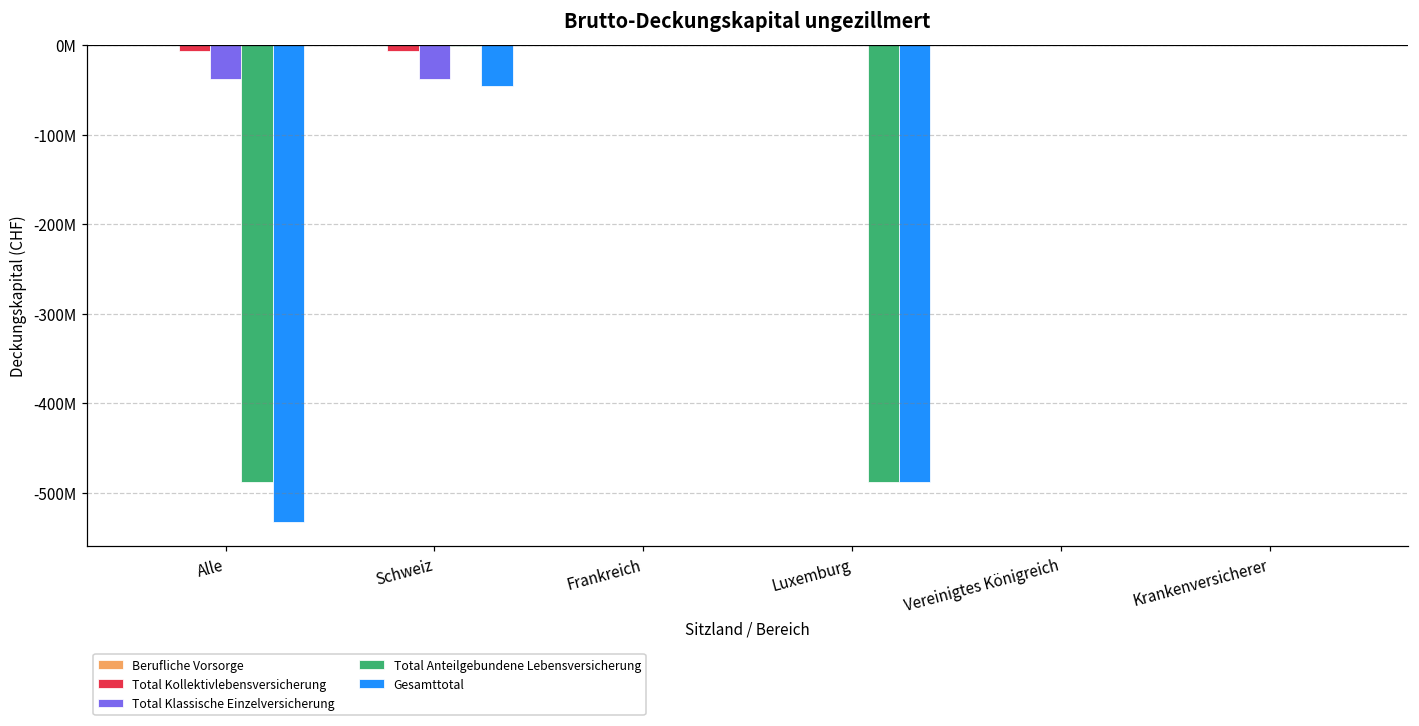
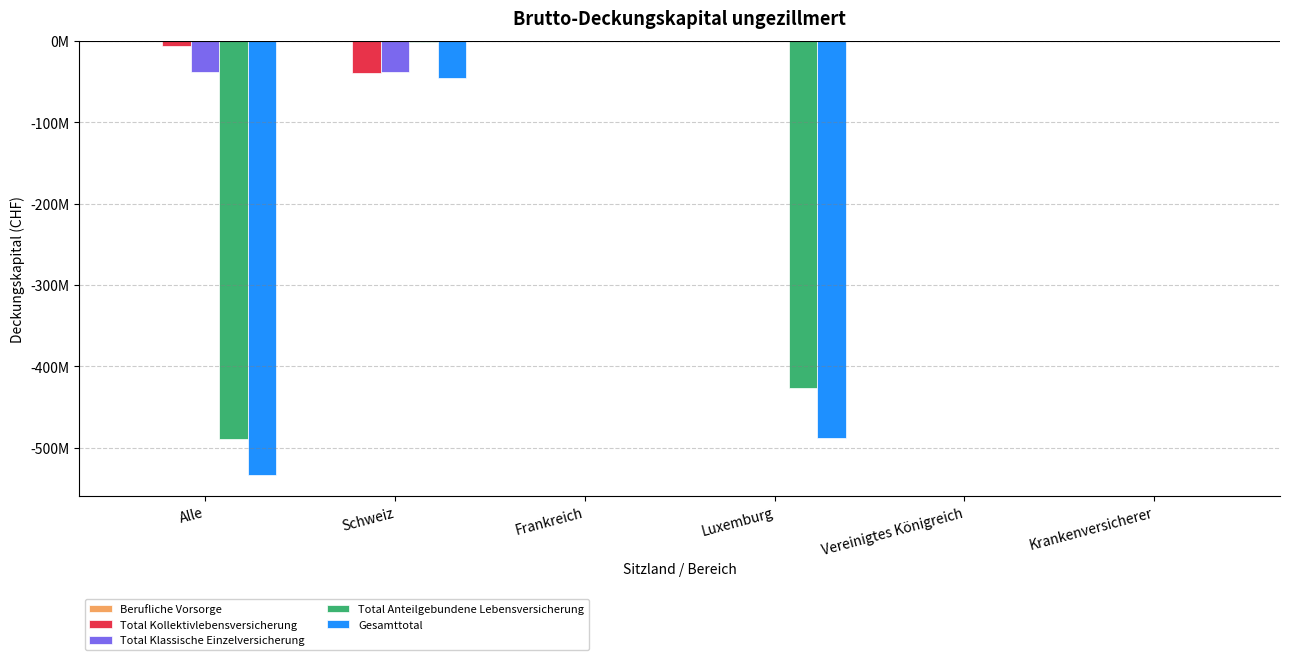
  {
    "Berufliche Vorsorge": {
      "Alle": 0,
      "Schweiz": 0,
      "Frankreich": 0,
      "Luxemburg": 0,
      "Vereinigtes Königreich": 0,
      "Krankenversicherer": 0
    },
    "Total Kollektivlebensversicherung": {
      "Alle": -10000000,
-     "Schweiz": -10000000,
+     "Schweiz": -40000000,
      "Frankreich": 0,
      "Luxemburg": 0,
      "Vereinigtes Königreich": 0,
      "Krankenversicherer": 0
    },
    "Total Klassische Einzelversicherung": {
      "Alle": -40000000,
      "Schweiz": -40000000,
      "Frankreich": 0,
      "Luxemburg": 0,
      "Vereinigtes Königreich": 0,
      "Krankenversicherer": 0
    },
    "Total Anteilgebundene Lebensversicherung": {
      "Alle": -490000000,
      "Frankreich": 0,
-     "Luxemburg": -490000000,
+     "Luxemburg": -430000000,
      "Vereinigtes Königreich": 0,
      "Krankenversicherer": 0
    },
    "Gesamttotal": {
      "Alle": -530000000,
      "Schweiz": -50000000,
      "Frankreich": 0,
      "Luxemburg": -490000000,
      "Vereinigtes Königreich": 0,
      "Krankenversicherer": 0
    }
  }
